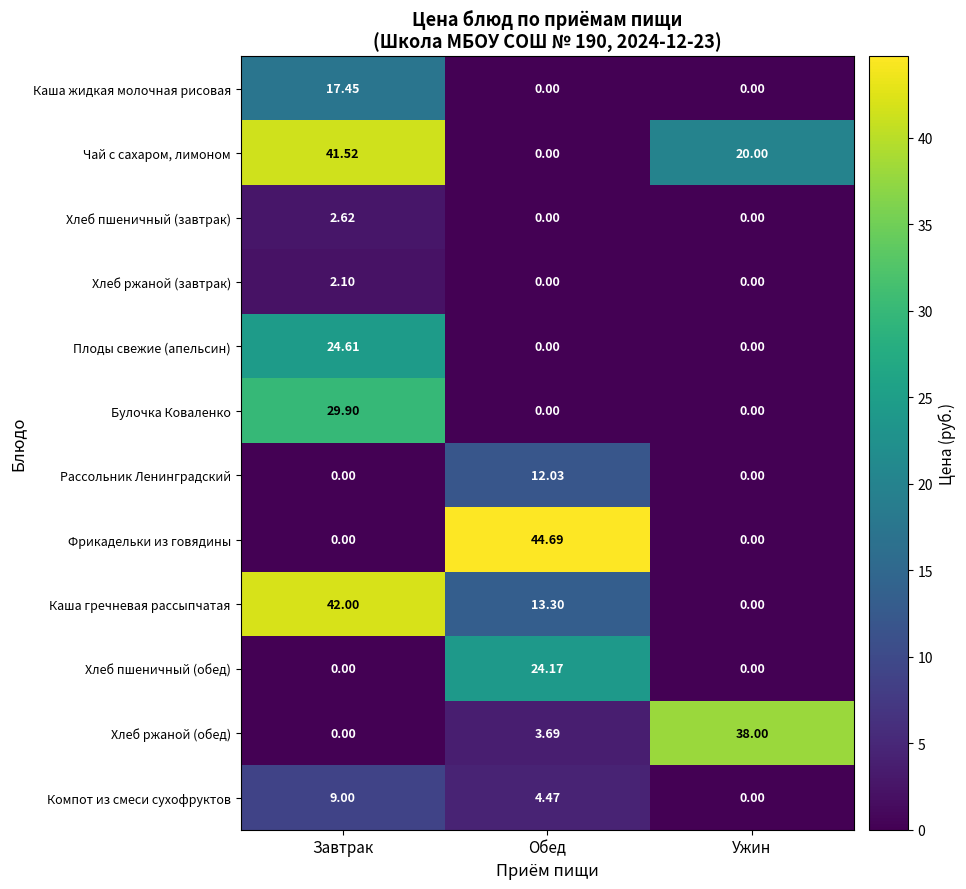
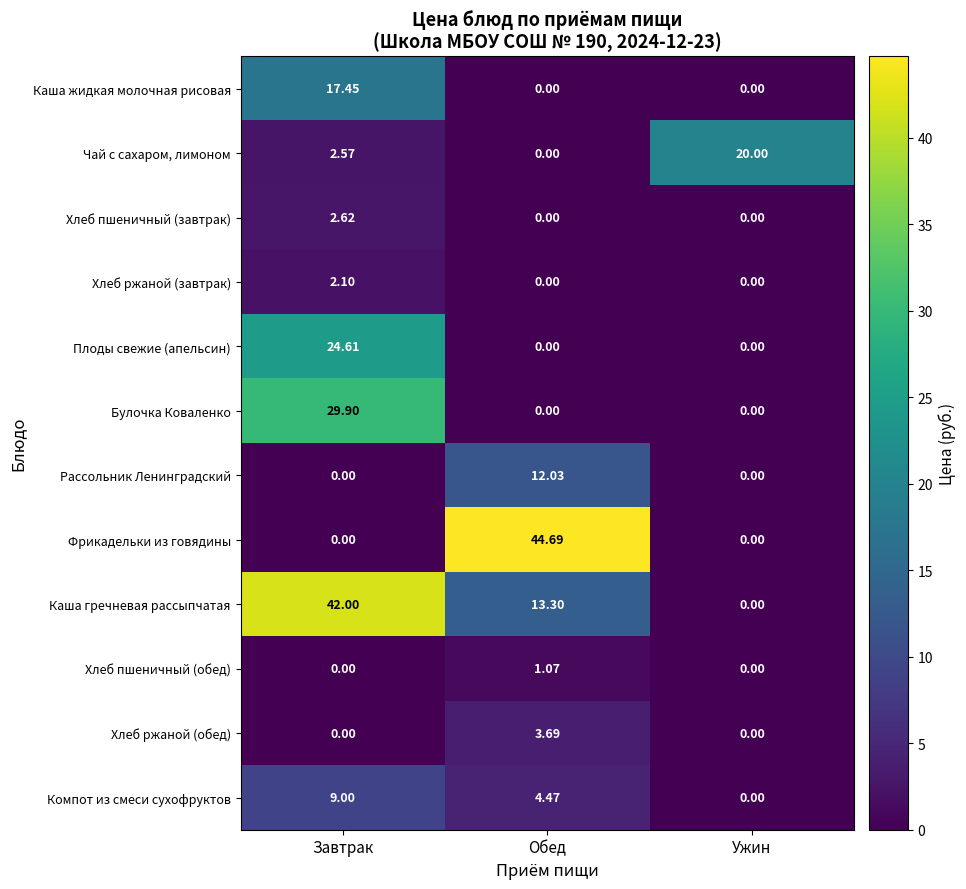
  {
    "Каша жидкая молочная рисовая": {
      "Завтрак": 17.45,
      "Обед": 0.00,
      "Ужин": 0.00
    },
    "Чай с сахаром, лимоном": {
-     "Завтрак": 41.52,
+     "Завтрак": 2.57,
      "Обед": 0.00,
      "Ужин": 20.00
    },
    "Хлеб пшеничный (завтрак)": {
      "Завтрак": 2.62,
      "Обед": 0.00,
      "Ужин": 0.00
    },
    "Хлеб ржаной (завтрак)": {
      "Завтрак": 2.10,
      "Обед": 0.00,
      "Ужин": 0.00
    },
    "Плоды свежие (апельсин)": {
      "Завтрак": 24.61,
      "Обед": 0.00,
      "Ужин": 0.00
    },
    "Булочка Коваленко": {
      "Завтрак": 29.90,
      "Обед": 0.00,
      "Ужин": 0.00
    },
    "Рассольник Ленинградский": {
      "Завтрак": 0.00,
      "Обед": 12.03,
      "Ужин": 0.00
    },
    "Фрикадельки из говядины": {
      "Завтрак": 0.00,
      "Обед": 44.69,
      "Ужин": 0.00
    },
    "Каша гречневая рассыпчатая": {
      "Завтрак": 42.00,
      "Обед": 13.30,
      "Ужин": 0.00
    },
    "Хлеб пшеничный (обед)": {
      "Завтрак": 0.00,
-     "Обед": 24.17,
+     "Обед": 1.07,
      "Ужин": 0.00
    },
    "Хлеб ржаной (обед)": {
      "Завтрак": 0.00,
      "Обед": 3.69,
-     "Ужин": 38.00
+     "Ужин": 0.00
    },
    "Компот из смеси сухофруктов": {
      "Завтрак": 9.00,
      "Обед": 4.47,
      "Ужин": 0.00
    }
  }
